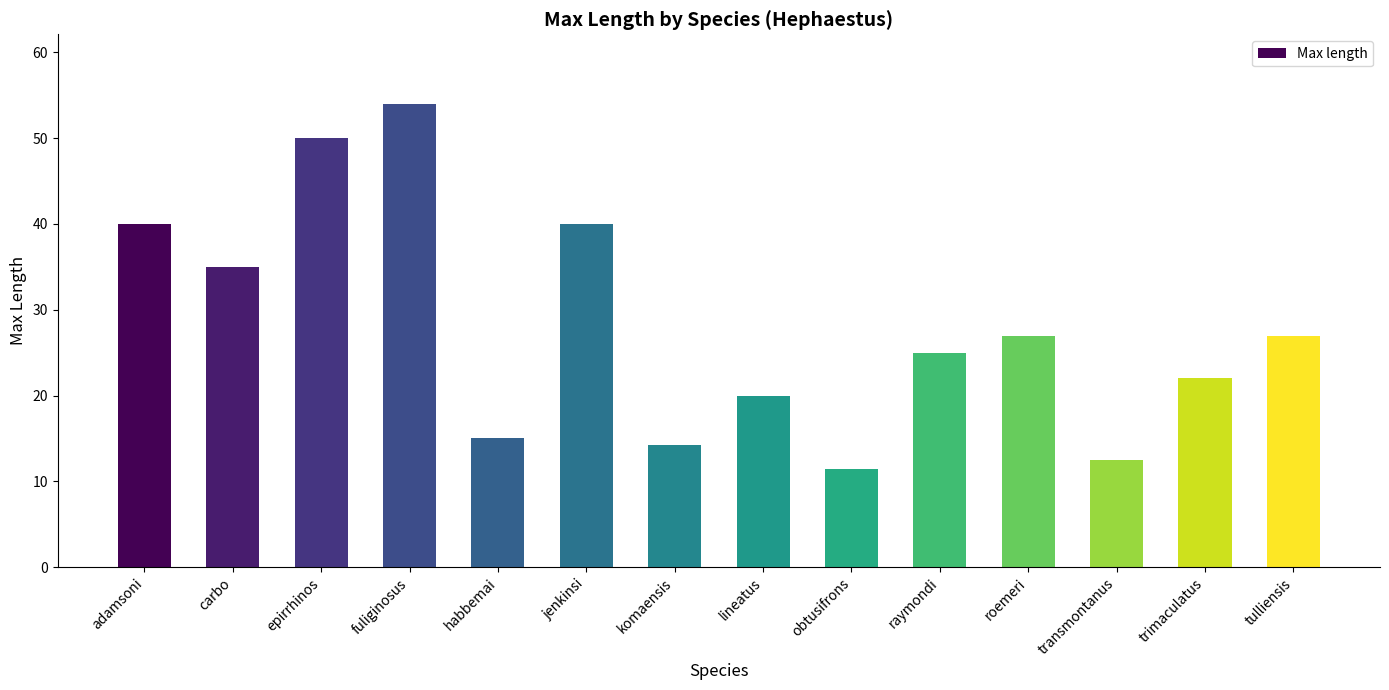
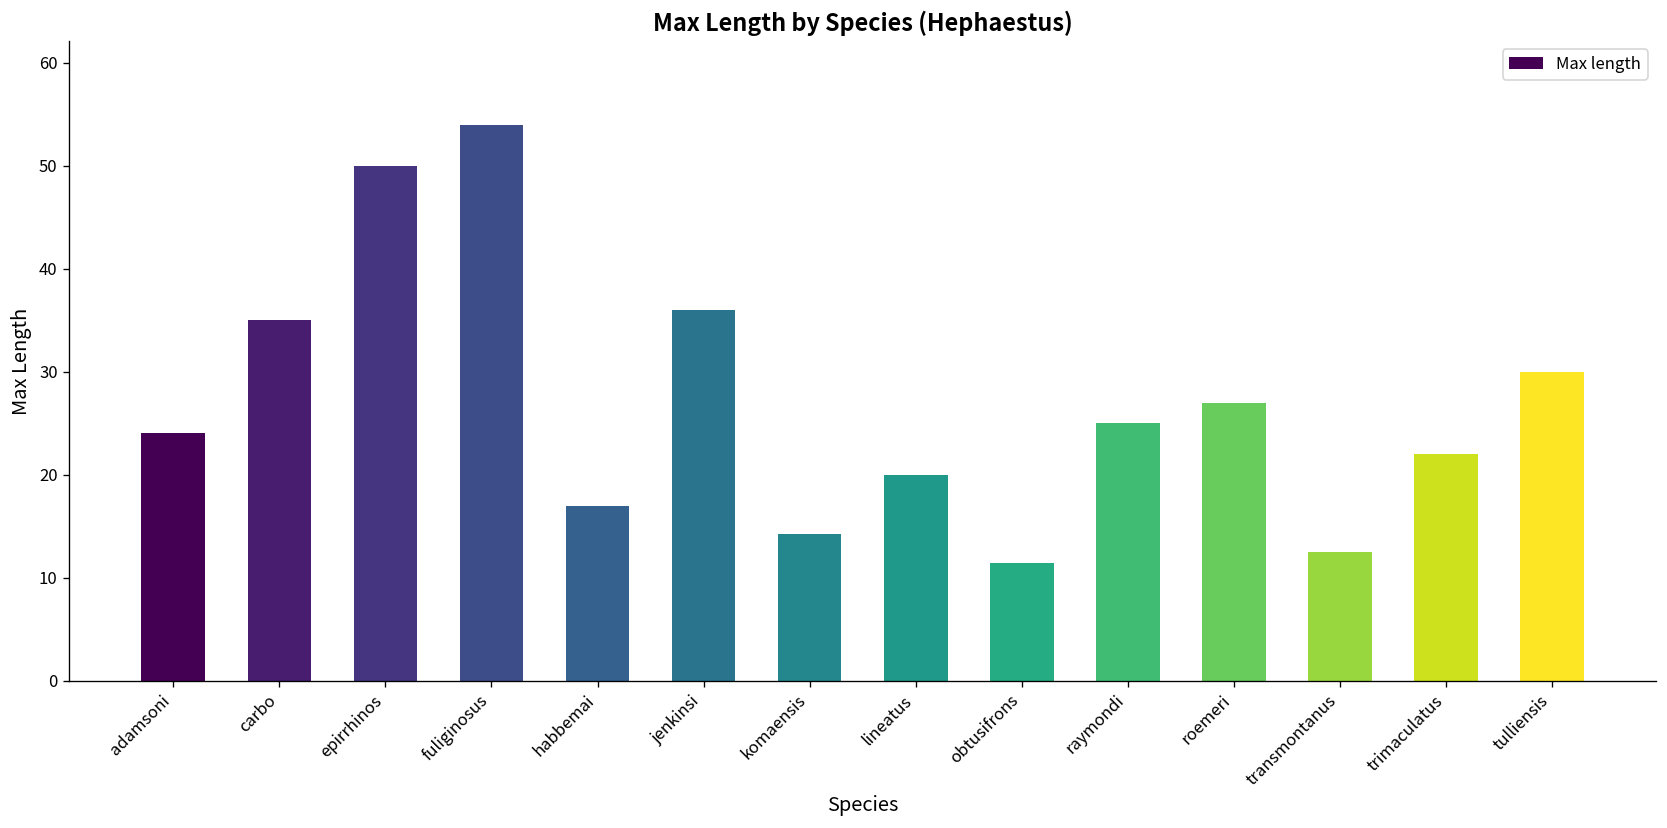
  {
-   "adamsoni": 40,
+   "adamsoni": 24,
    "carbo": 35,
    "epirrhinos": 50,
    "fuliginosus": 54,
-   "habbemai": 15,
-   "jenkinsi": 40,
+   "habbemai": 17,
+   "jenkinsi": 36,
    "komaensis": 14,
    "lineatus": 20,
    "obtusifrons": 11,
    "raymondi": 25,
    "roemeri": 27,
    "transmontanus": 13,
    "trimaculatus": 22,
-   "tulliensis": 27
+   "tulliensis": 30
  }
